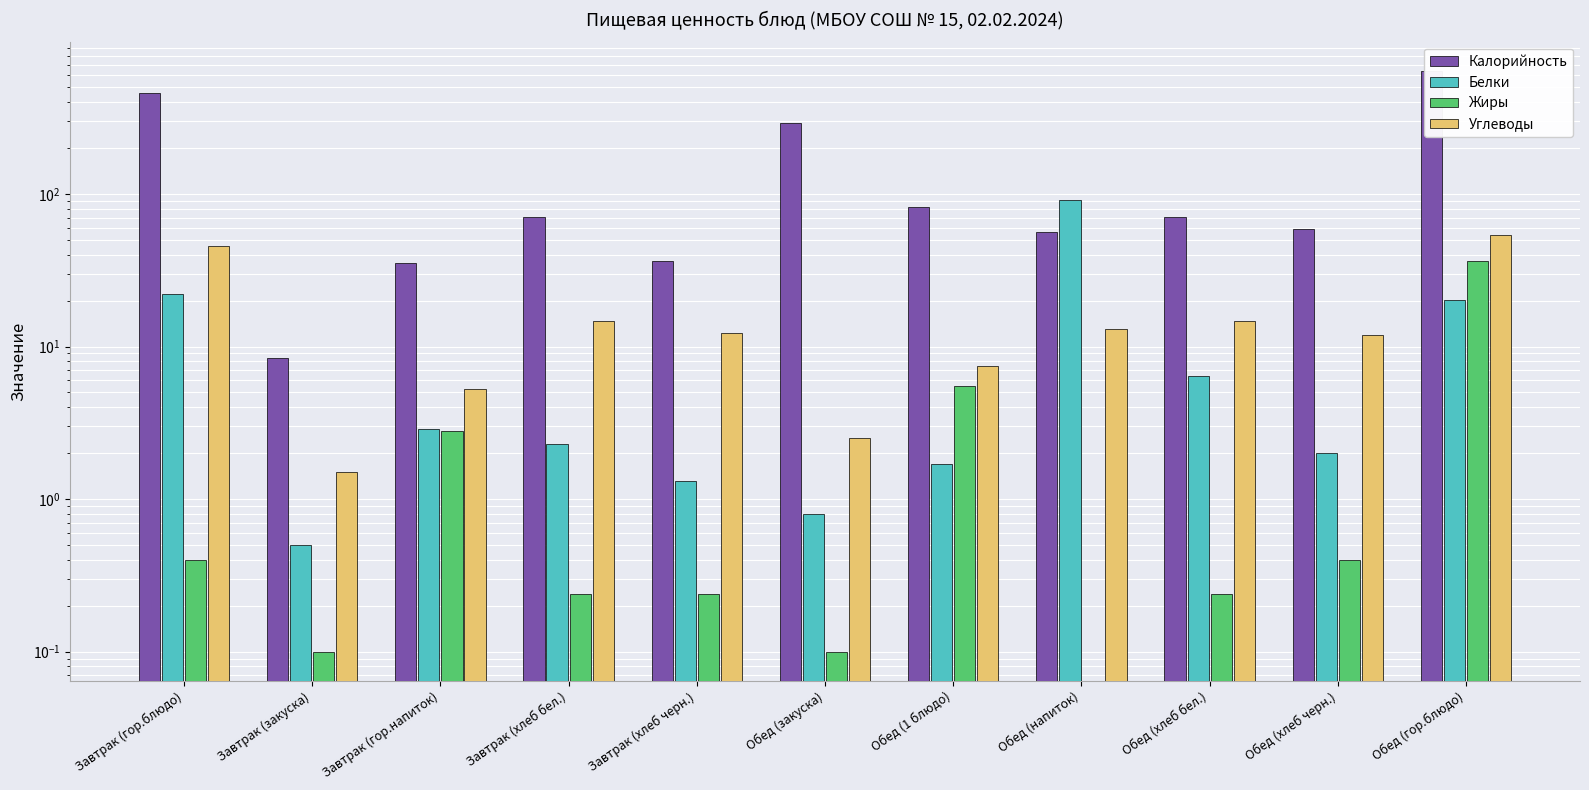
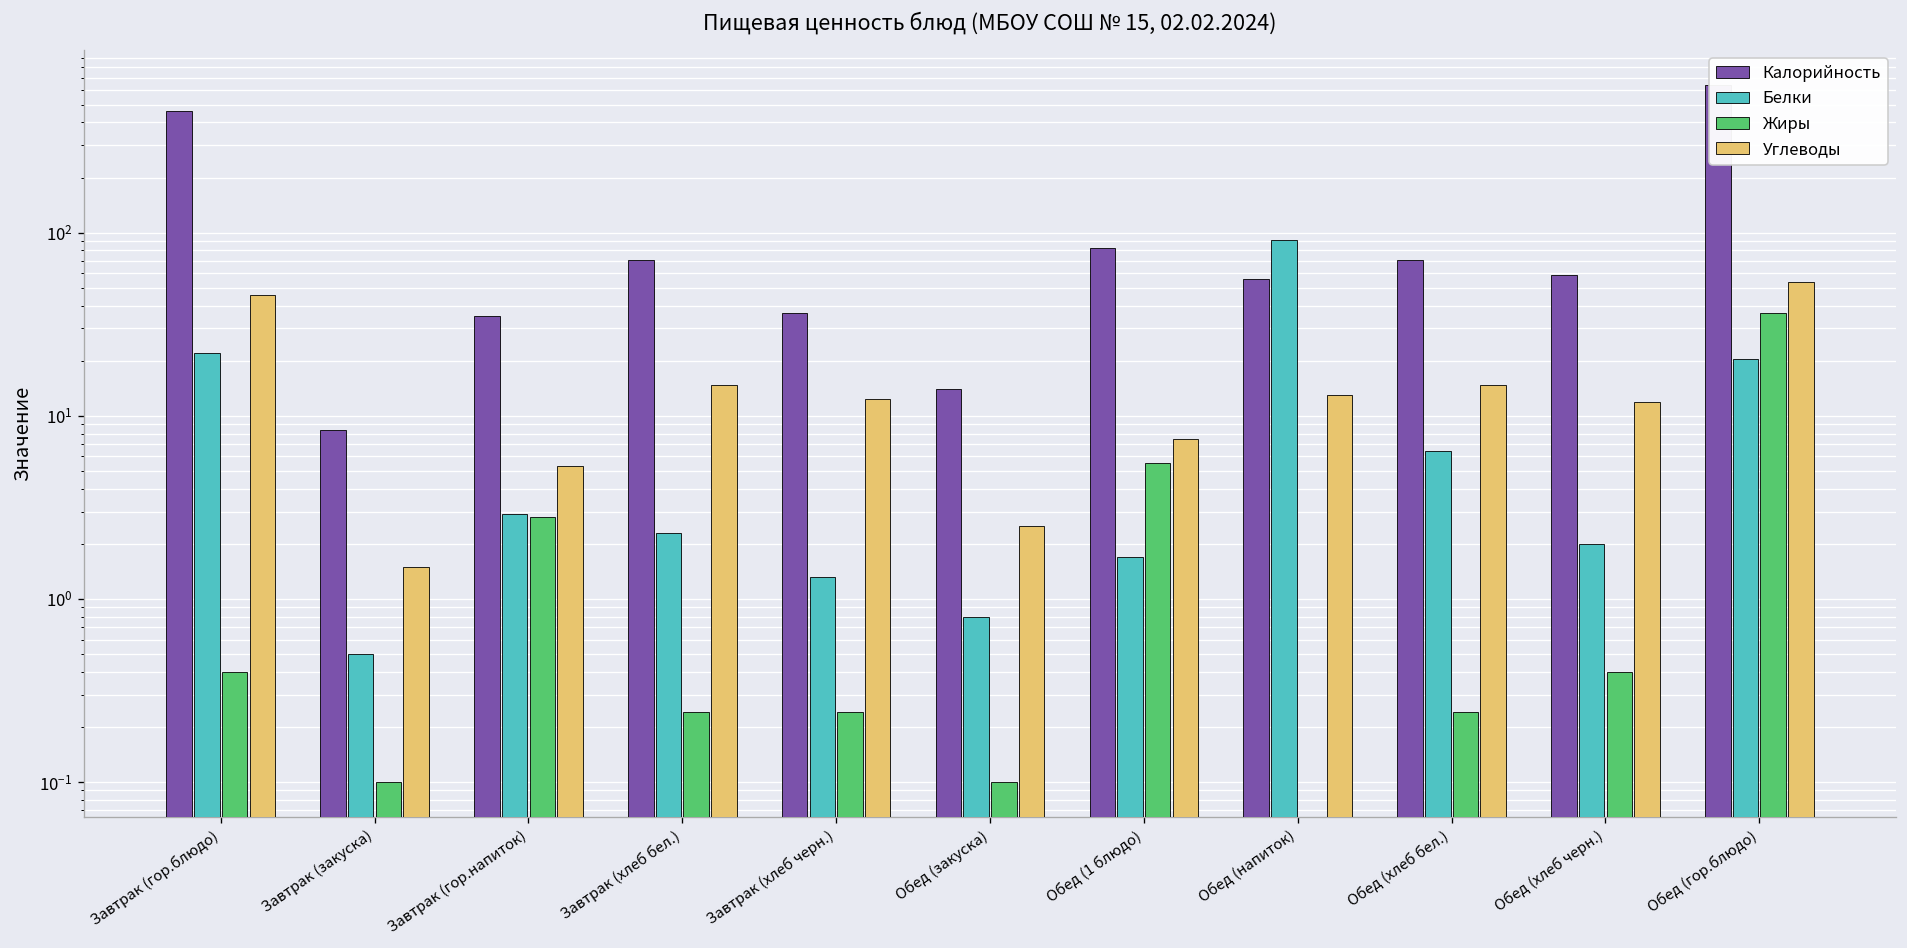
  {
    "Калорийность": {
      "Завтрак (гор.блюдо)": 460,
      "Завтрак (закуска)": 8,
      "Завтрак (гор.напиток)": 35,
      "Завтрак (хлеб бел.)": 70,
      "Завтрак (хлеб черн.)": 36,
-     "Обед (закуска)": 290,
+     "Обед (закуска)": 14,
      "Обед (1 блюдо)": 80,
      "Обед (напиток)": 56,
      "Обед (хлеб бел.)": 70,
      "Обед (хлеб черн.)": 59
    },
    "Белки": {
      "Завтрак (гор.блюдо)": 22,
      "Завтрак (закуска)": 0.50,
      "Завтрак (гор.напиток)": 3,
      "Завтрак (хлеб бел.)": 2.3,
      "Завтрак (хлеб черн.)": 1.3,
      "Обед (закуска)": 0.8,
      "Обед (1 блюдо)": 1.7,
      "Обед (напиток)": 90,
      "Обед (хлеб бел.)": 6.4,
      "Обед (хлеб черн.)": 2,
      "Обед (гор.блюдо)": 20
    },
    "Жиры": {
      "Завтрак (гор.блюдо)": 0.40,
      "Завтрак (закуска)": 0.10,
      "Завтрак (гор.напиток)": 2.8,
      "Завтрак (хлеб бел.)": 0.24,
      "Завтрак (хлеб черн.)": 0.24,
      "Обед (закуска)": 0.10,
      "Обед (1 блюдо)": 5.5,
      "Обед (хлеб бел.)": 0.24,
      "Обед (хлеб черн.)": 0.40,
      "Обед (гор.блюдо)": 37
    },
    "Углеводы": {
      "Завтрак (гор.блюдо)": 46,
      "Завтрак (закуска)": 1.5,
      "Завтрак (гор.напиток)": 5.3,
      "Завтрак (хлеб бел.)": 15,
      "Завтрак (хлеб черн.)": 12,
      "Обед (закуска)": 2.5,
      "Обед (1 блюдо)": 8,
      "Обед (напиток)": 13,
      "Обед (хлеб бел.)": 15,
      "Обед (хлеб черн.)": 12,
      "Обед (гор.блюдо)": 54
    }
  }
